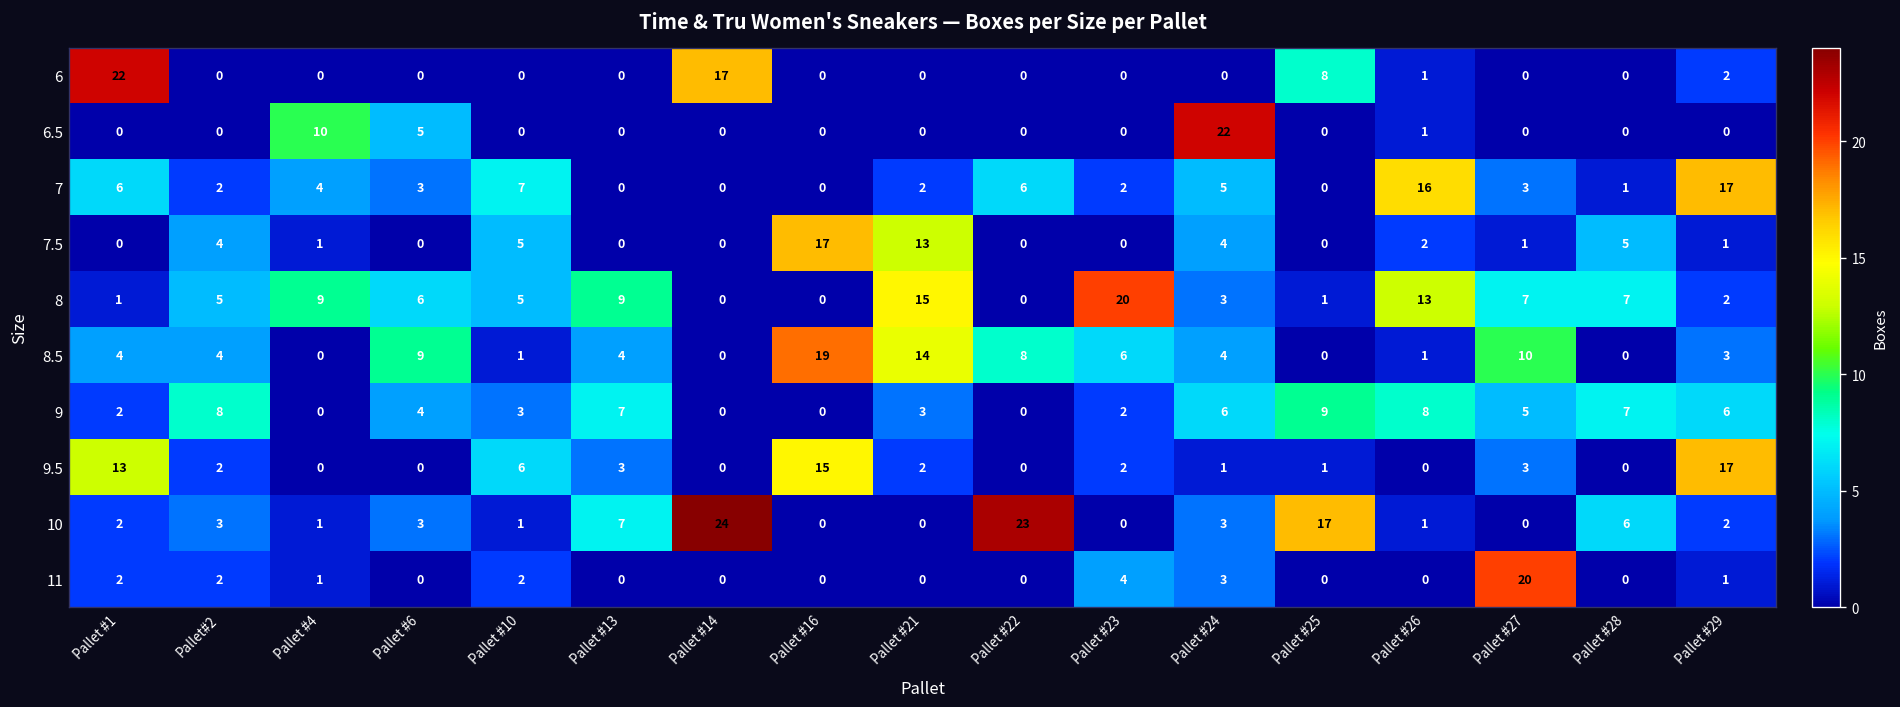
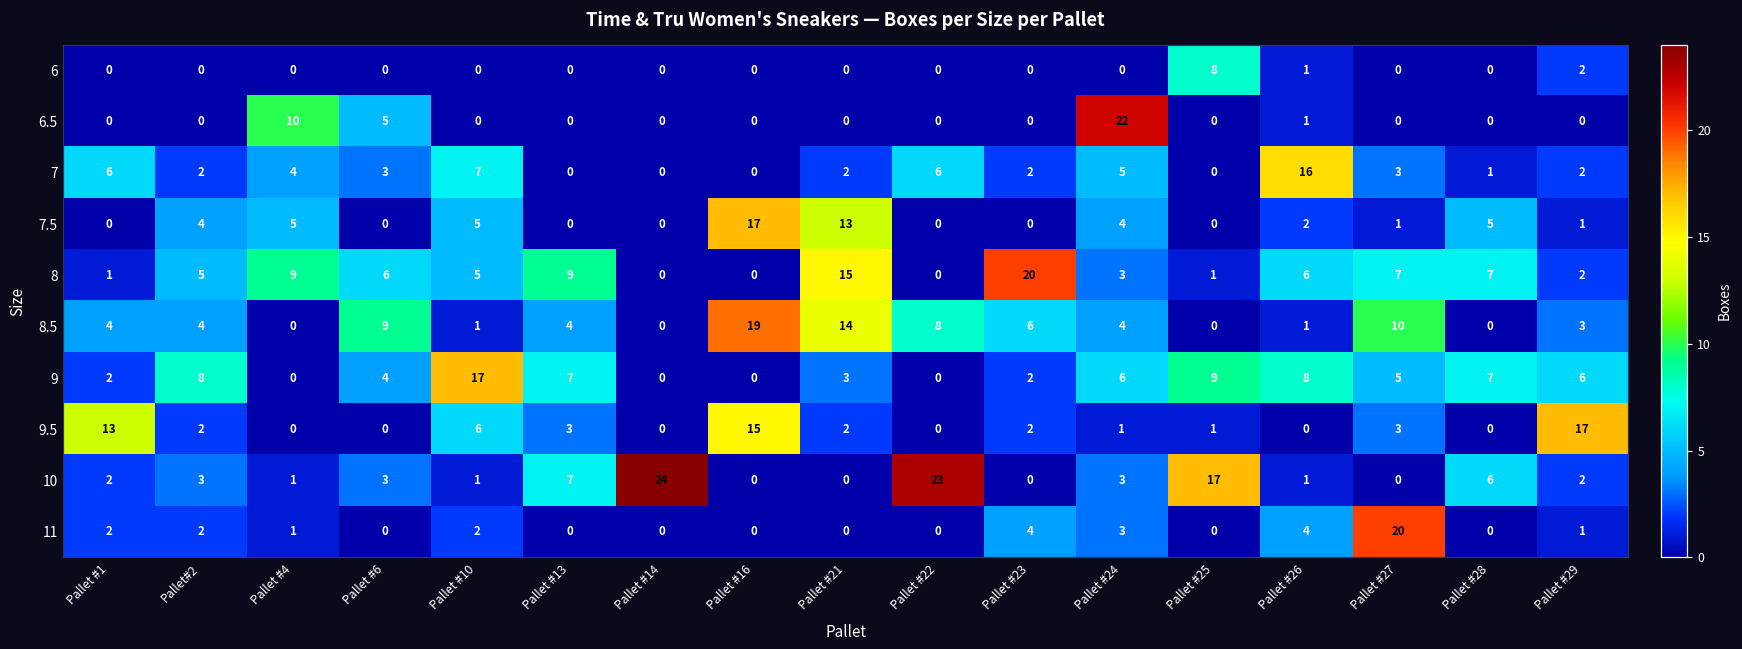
  {
    "6": {
-     "Pallet #1": 22,
+     "Pallet #1": 0,
      "Pallet#2": 0,
      "Pallet #4": 0,
      "Pallet #6": 0,
      "Pallet #10": 0,
      "Pallet #13": 0,
-     "Pallet #14": 17,
+     "Pallet #14": 0,
      "Pallet #16": 0,
      "Pallet #21": 0,
      "Pallet #22": 0,
      "Pallet #23": 0,
      "Pallet #24": 0,
      "Pallet #25": 8,
      "Pallet #26": 1,
      "Pallet #27": 0,
      "Pallet #28": 0,
      "Pallet #29": 2
    },
    "6.5": {
      "Pallet #1": 0,
      "Pallet#2": 0,
      "Pallet #4": 10,
      "Pallet #6": 5,
      "Pallet #10": 0,
      "Pallet #13": 0,
      "Pallet #14": 0,
      "Pallet #16": 0,
      "Pallet #21": 0,
      "Pallet #22": 0,
      "Pallet #23": 0,
      "Pallet #24": 22,
      "Pallet #25": 0,
      "Pallet #26": 1,
      "Pallet #27": 0,
      "Pallet #28": 0,
      "Pallet #29": 0
    },
    "7": {
      "Pallet #1": 6,
      "Pallet#2": 2,
      "Pallet #4": 4,
      "Pallet #6": 3,
      "Pallet #10": 7,
      "Pallet #13": 0,
      "Pallet #14": 0,
      "Pallet #16": 0,
      "Pallet #21": 2,
      "Pallet #22": 6,
      "Pallet #23": 2,
      "Pallet #24": 5,
      "Pallet #25": 0,
      "Pallet #26": 16,
      "Pallet #27": 3,
      "Pallet #28": 1,
-     "Pallet #29": 17
+     "Pallet #29": 2
    },
    "7.5": {
      "Pallet #1": 0,
      "Pallet#2": 4,
-     "Pallet #4": 1,
+     "Pallet #4": 5,
      "Pallet #6": 0,
      "Pallet #10": 5,
      "Pallet #13": 0,
      "Pallet #14": 0,
      "Pallet #16": 17,
      "Pallet #21": 13,
      "Pallet #22": 0,
      "Pallet #23": 0,
      "Pallet #24": 4,
      "Pallet #25": 0,
      "Pallet #26": 2,
      "Pallet #27": 1,
      "Pallet #28": 5,
      "Pallet #29": 1
    },
    "8": {
      "Pallet #1": 1,
      "Pallet#2": 5,
      "Pallet #4": 9,
      "Pallet #6": 6,
      "Pallet #10": 5,
      "Pallet #13": 9,
      "Pallet #14": 0,
      "Pallet #16": 0,
      "Pallet #21": 15,
      "Pallet #22": 0,
      "Pallet #23": 20,
      "Pallet #24": 3,
      "Pallet #25": 1,
-     "Pallet #26": 13,
+     "Pallet #26": 6,
      "Pallet #27": 7,
      "Pallet #28": 7,
      "Pallet #29": 2
    },
    "8.5": {
      "Pallet #1": 4,
      "Pallet#2": 4,
      "Pallet #4": 0,
      "Pallet #6": 9,
      "Pallet #10": 1,
      "Pallet #13": 4,
      "Pallet #14": 0,
      "Pallet #16": 19,
      "Pallet #21": 14,
      "Pallet #22": 8,
      "Pallet #23": 6,
      "Pallet #24": 4,
      "Pallet #25": 0,
      "Pallet #26": 1,
      "Pallet #27": 10,
      "Pallet #28": 0,
      "Pallet #29": 3
    },
    "9": {
      "Pallet #1": 2,
      "Pallet#2": 8,
      "Pallet #4": 0,
      "Pallet #6": 4,
-     "Pallet #10": 3,
+     "Pallet #10": 17,
      "Pallet #13": 7,
      "Pallet #14": 0,
      "Pallet #16": 0,
      "Pallet #21": 3,
      "Pallet #22": 0,
      "Pallet #23": 2,
      "Pallet #24": 6,
      "Pallet #25": 9,
      "Pallet #26": 8,
      "Pallet #27": 5,
      "Pallet #28": 7,
      "Pallet #29": 6
    },
    "9.5": {
      "Pallet #1": 13,
      "Pallet#2": 2,
      "Pallet #4": 0,
      "Pallet #6": 0,
      "Pallet #10": 6,
      "Pallet #13": 3,
      "Pallet #14": 0,
      "Pallet #16": 15,
      "Pallet #21": 2,
      "Pallet #22": 0,
      "Pallet #23": 2,
      "Pallet #24": 1,
      "Pallet #25": 1,
      "Pallet #26": 0,
      "Pallet #27": 3,
      "Pallet #28": 0,
      "Pallet #29": 17
    },
    "10": {
      "Pallet #1": 2,
      "Pallet#2": 3,
      "Pallet #4": 1,
      "Pallet #6": 3,
      "Pallet #10": 1,
      "Pallet #13": 7,
      "Pallet #14": 24,
      "Pallet #16": 0,
      "Pallet #21": 0,
      "Pallet #22": 23,
      "Pallet #23": 0,
      "Pallet #24": 3,
      "Pallet #25": 17,
      "Pallet #26": 1,
      "Pallet #27": 0,
      "Pallet #28": 6,
      "Pallet #29": 2
    },
    "11": {
      "Pallet #1": 2,
      "Pallet#2": 2,
      "Pallet #4": 1,
      "Pallet #6": 0,
      "Pallet #10": 2,
      "Pallet #13": 0,
      "Pallet #14": 0,
      "Pallet #16": 0,
      "Pallet #21": 0,
      "Pallet #22": 0,
      "Pallet #23": 4,
      "Pallet #24": 3,
      "Pallet #25": 0,
-     "Pallet #26": 0,
+     "Pallet #26": 4,
      "Pallet #27": 20,
      "Pallet #28": 0,
      "Pallet #29": 1
    }
  }
